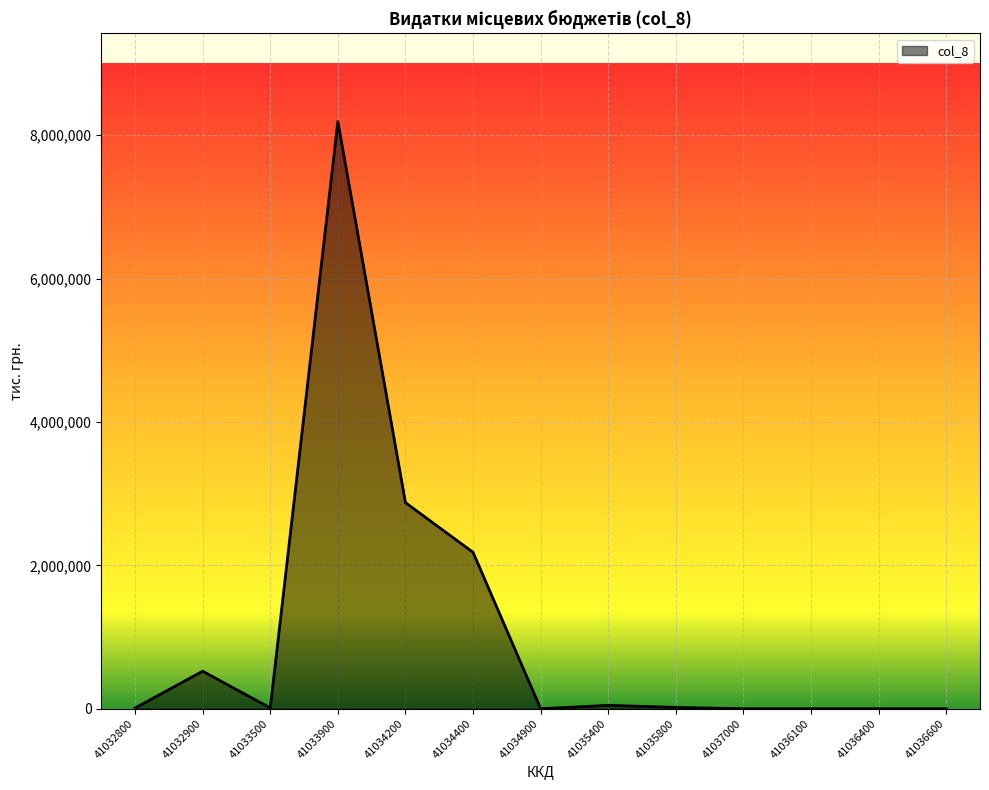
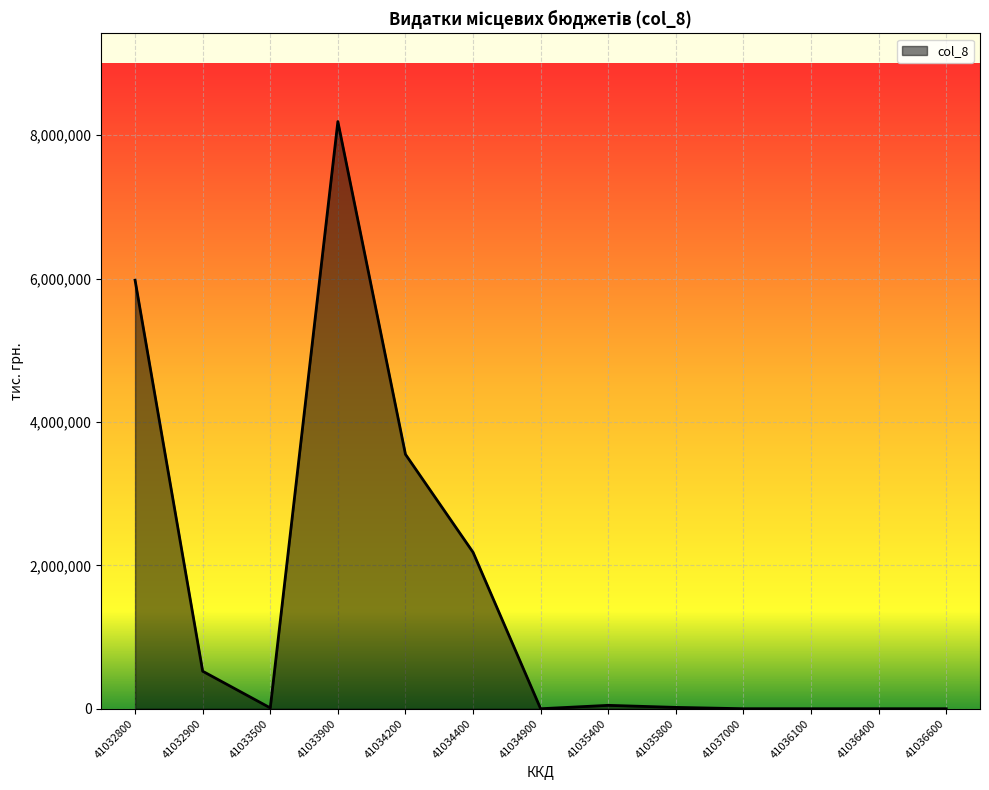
  {
-   "41032800": "0",
+   "41032800": "6,000,000",
    "41032900": "500,000",
    "41033500": "0",
    "41033900": "8,200,000",
-   "41034200": "2,900,000",
+   "41034200": "3,500,000",
    "41034400": "2,200,000",
    "41034900": "0",
    "41035400": "0",
    "41035800": "0",
    "41037000": "0",
    "41036100": "0",
    "41036400": "0",
    "41036600": "0"
  }
